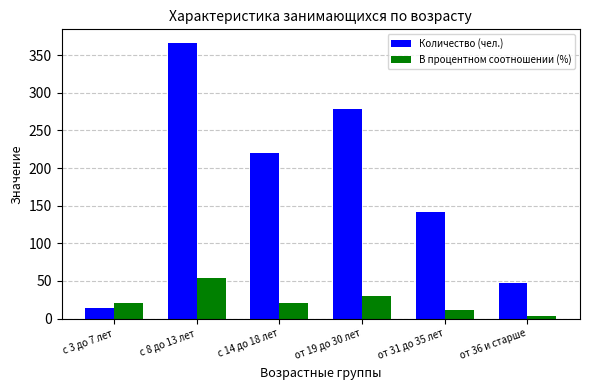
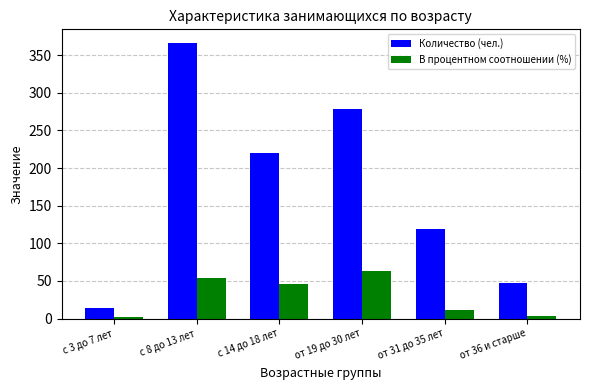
  {
    "Количество (чел.)": {
      "с 3 до 7 лет": 10,
      "с 8 до 13 лет": 370,
      "с 14 до 18 лет": 220,
      "от 19 до 30 лет": 280,
-     "от 31 до 35 лет": 140,
+     "от 31 до 35 лет": 120,
      "от 36 и старше": 50
    },
    "В процентном соотношении (%)": {
-     "с 3 до 7 лет": 20,
+     "с 3 до 7 лет": 0,
      "с 8 до 13 лет": 50,
-     "с 14 до 18 лет": 20,
-     "от 19 до 30 лет": 30,
+     "с 14 до 18 лет": 50,
+     "от 19 до 30 лет": 60,
      "от 31 до 35 лет": 10,
      "от 36 и старше": 0
    }
  }
